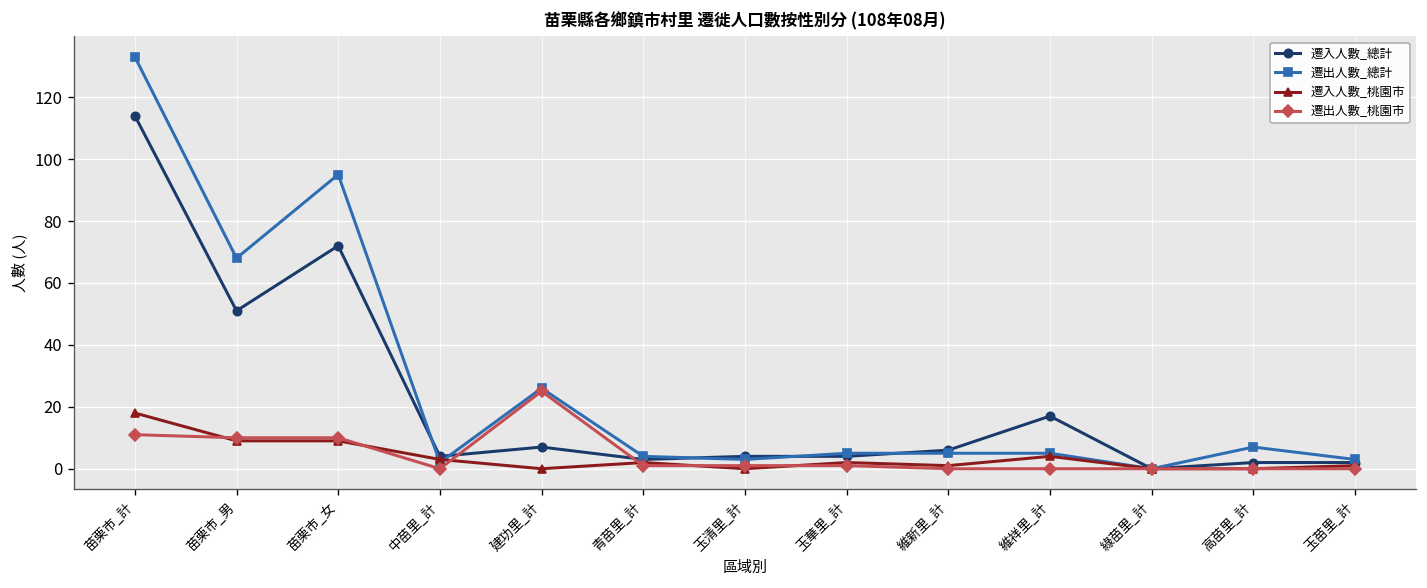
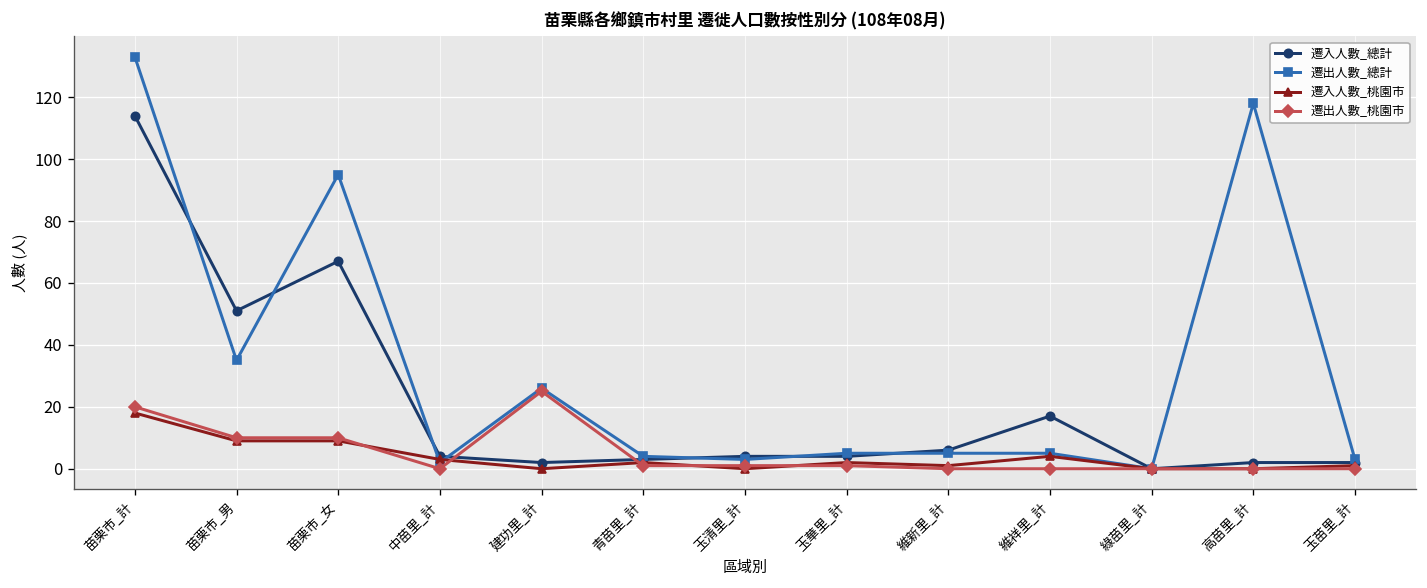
  {
    "遷入人數_總計": {
      "苗栗市_計": 114,
      "苗栗市_男": 51,
-     "苗栗市_女": 72,
+     "苗栗市_女": 67,
      "中苗里_計": 4,
-     "建功里_計": 7,
+     "建功里_計": 2,
      "玉清里_計": 4,
      "玉華里_計": 4,
      "維新里_計": 6,
      "維祥里_計": 17,
      "高苗里_計": 2
    },
    "遷出人數_總計": {
      "苗栗市_計": 133,
-     "苗栗市_男": 68,
+     "苗栗市_男": 35,
      "苗栗市_女": 95,
      "建功里_計": 26,
      "青苗里_計": 4,
      "玉清里_計": 3,
      "玉華里_計": 5,
      "維新里_計": 5,
      "維祥里_計": 5,
-     "高苗里_計": 7
+     "高苗里_計": 118
    },
    "遷入人數_桃園市": {
      "苗栗市_計": 18,
      "苗栗市_男": 9,
      "苗栗市_女": 9,
      "建功里_計": 0,
      "玉清里_計": 0,
      "玉華里_計": 2,
      "維新里_計": 1,
      "維祥里_計": 4,
      "玉苗里_計": 1
    },
    "遷出人數_桃園市": {
-     "苗栗市_計": 11,
+     "苗栗市_計": 20,
      "苗栗市_男": 10,
      "苗栗市_女": 10,
      "中苗里_計": 0,
      "建功里_計": 25,
      "青苗里_計": 1,
      "玉清里_計": 1,
      "玉華里_計": 1,
      "維新里_計": 0,
      "維祥里_計": 0,
      "玉苗里_計": 0
    }
  }
